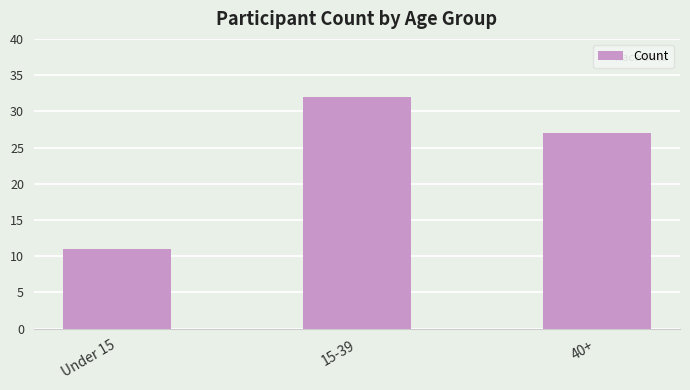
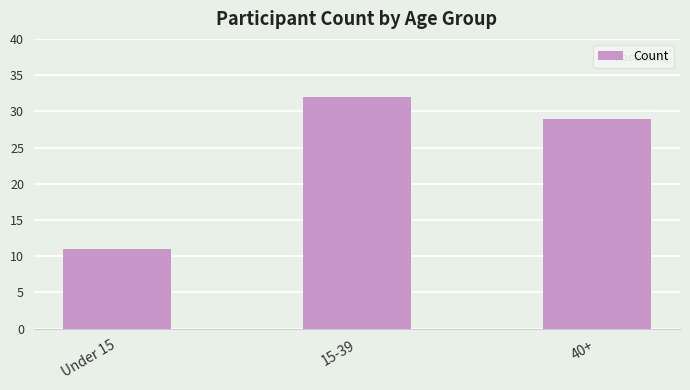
  {
    "Under 15": 11,
    "15-39": 32,
-   "40+": 27
+   "40+": 29
  }
